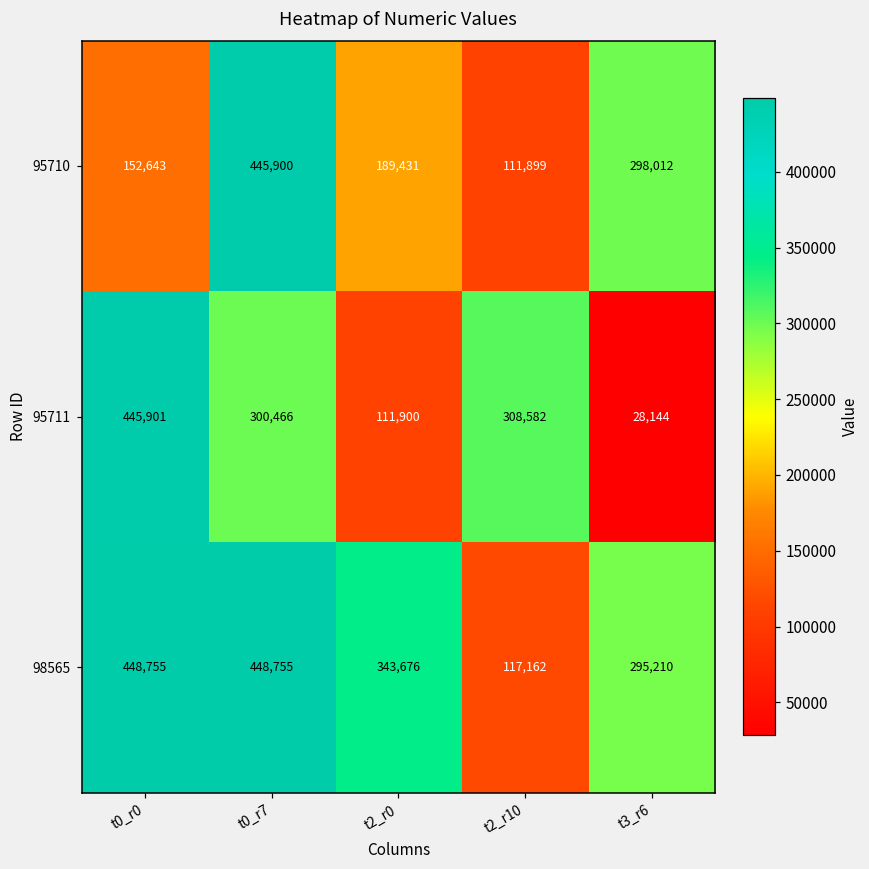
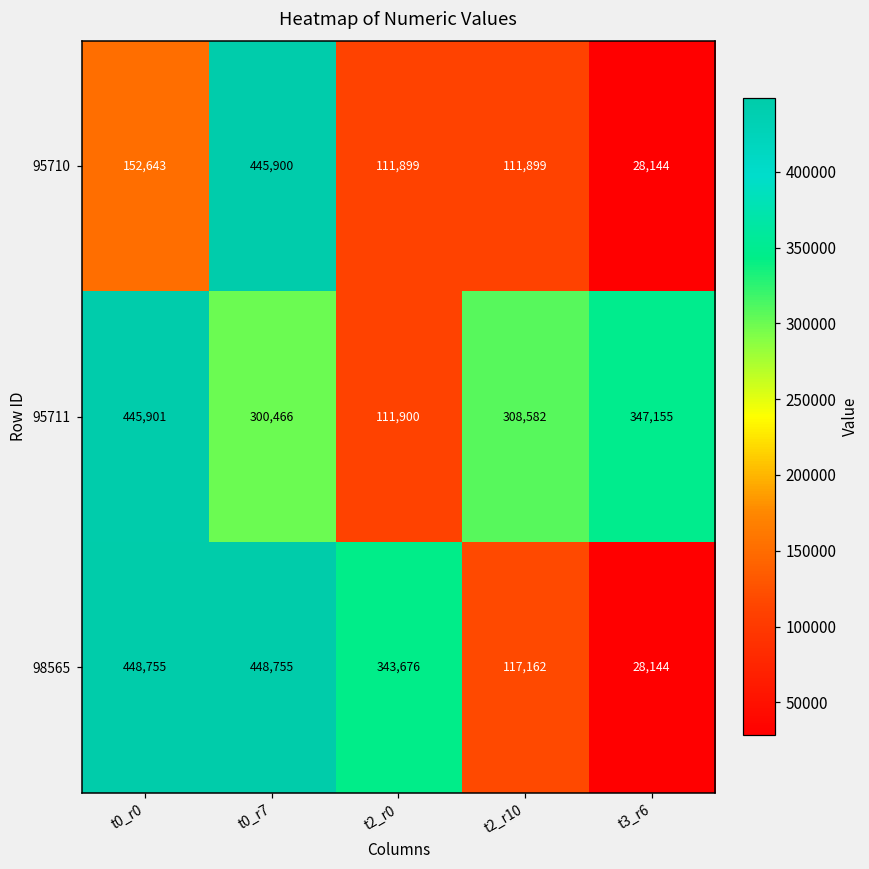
  {
    "95710": {
      "t0_r0": "152,643",
      "t0_r7": "445,900",
-     "t2_r0": "189,431",
+     "t2_r0": "111,899",
      "t2_r10": "111,899",
-     "t3_r6": "298,012"
+     "t3_r6": "28,144"
    },
    "95711": {
      "t0_r0": "445,901",
      "t0_r7": "300,466",
      "t2_r0": "111,900",
      "t2_r10": "308,582",
-     "t3_r6": "28,144"
+     "t3_r6": "347,155"
    },
    "98565": {
      "t0_r0": "448,755",
      "t0_r7": "448,755",
      "t2_r0": "343,676",
      "t2_r10": "117,162",
-     "t3_r6": "295,210"
+     "t3_r6": "28,144"
    }
  }
